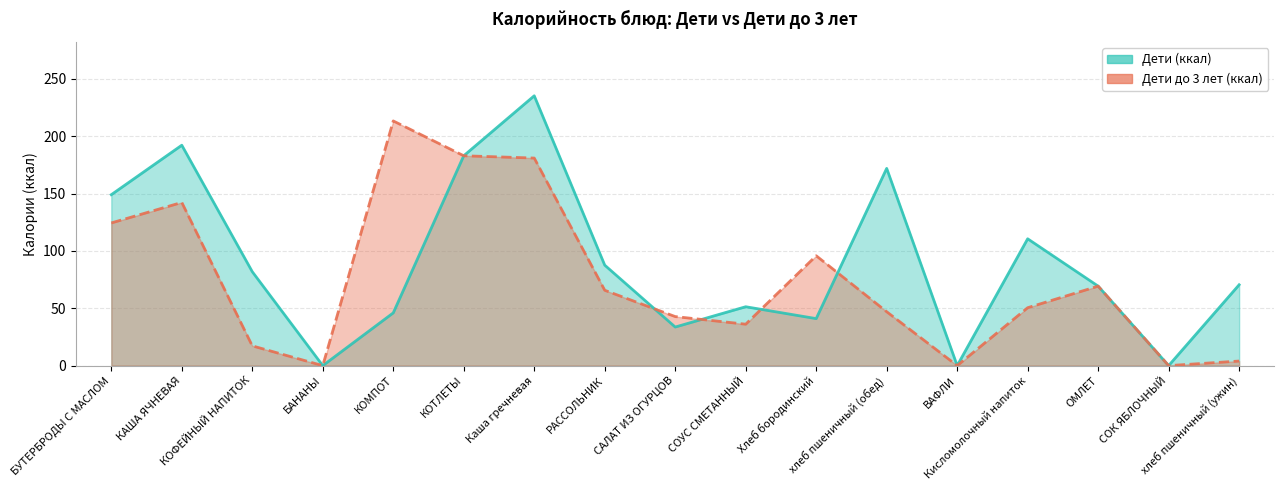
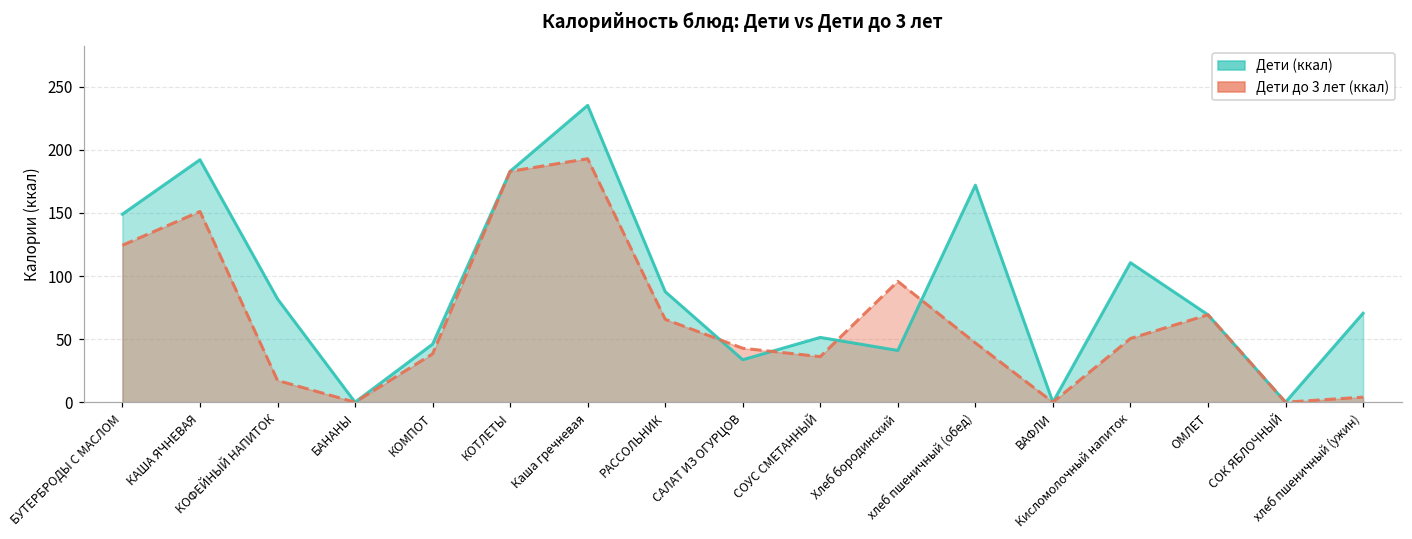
  {
    "Дети (ккал)": {
      "БУТЕРБРОДЫ С МАСЛОМ": 149,
      "КАША ЯЧНЕВАЯ": 192,
      "КОФЕЙНЫЙ НАПИТОК": 82,
      "КОМПОТ": 46,
      "Каша гречневая": 235,
      "РАССОЛЬНИК": 88,
      "САЛАТ ИЗ ОГУРЦОВ": 34,
      "СОУС СМЕТАННЫЙ": 51,
      "Хлеб бородинский": 41,
      "хлеб пшеничный (обед)": 172,
      "Кисломолочный напиток": 111,
      "хлеб пшеничный (ужин)": 71
    },
    "Дети до 3 лет (ккал)": {
      "БУТЕРБРОДЫ С МАСЛОМ": 124,
-     "КАША ЯЧНЕВАЯ": 142,
+     "КАША ЯЧНЕВАЯ": 151,
      "КОФЕЙНЫЙ НАПИТОК": 17,
-     "КОМПОТ": 213,
-     "Каша гречневая": 181,
+     "КОМПОТ": 38,
+     "Каша гречневая": 193,
      "РАССОЛЬНИК": 66,
      "САЛАТ ИЗ ОГУРЦОВ": 43,
      "СОУС СМЕТАННЫЙ": 36,
      "Хлеб бородинский": 96,
      "хлеб пшеничный (обед)": 47,
      "Кисломолочный напиток": 51,
      "хлеб пшеничный (ужин)": 4
    }
  }
